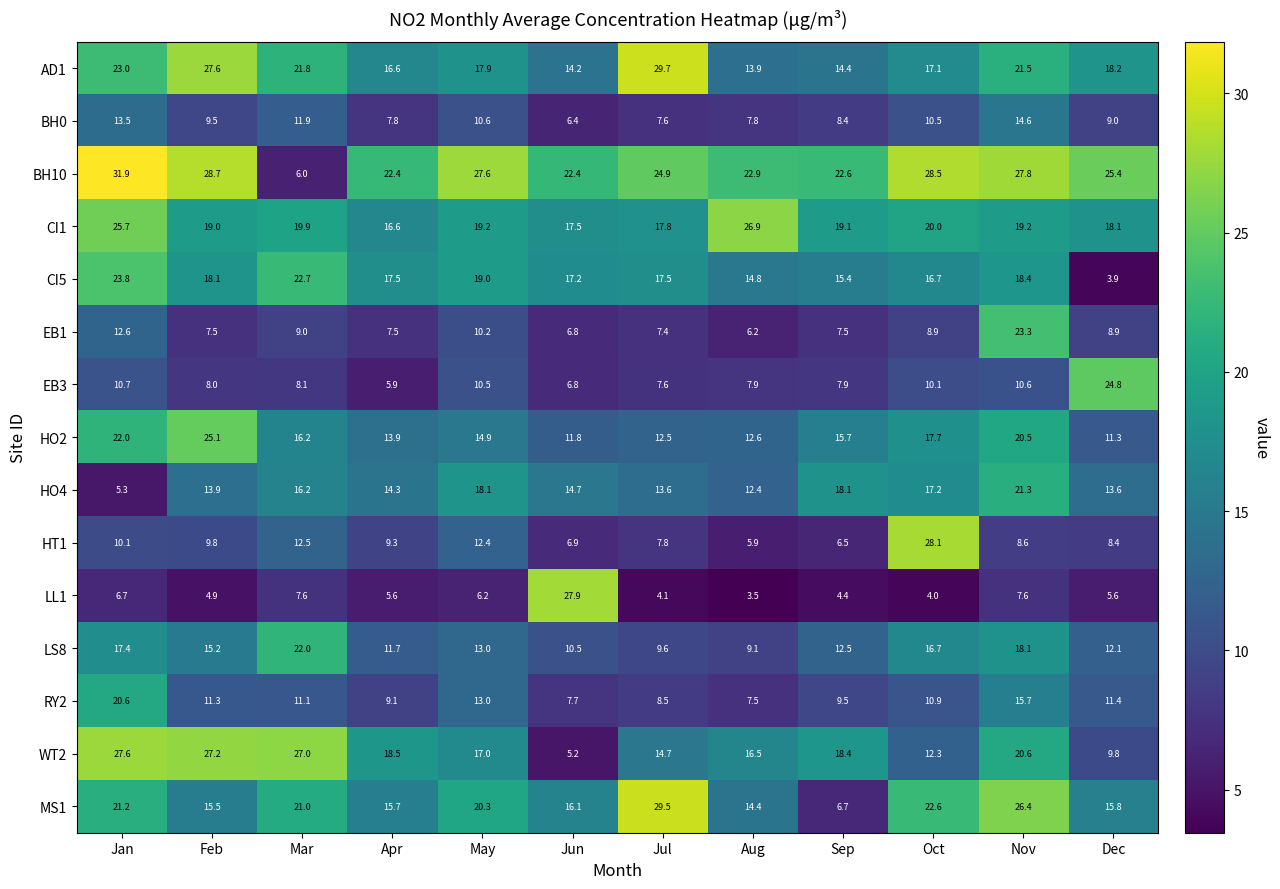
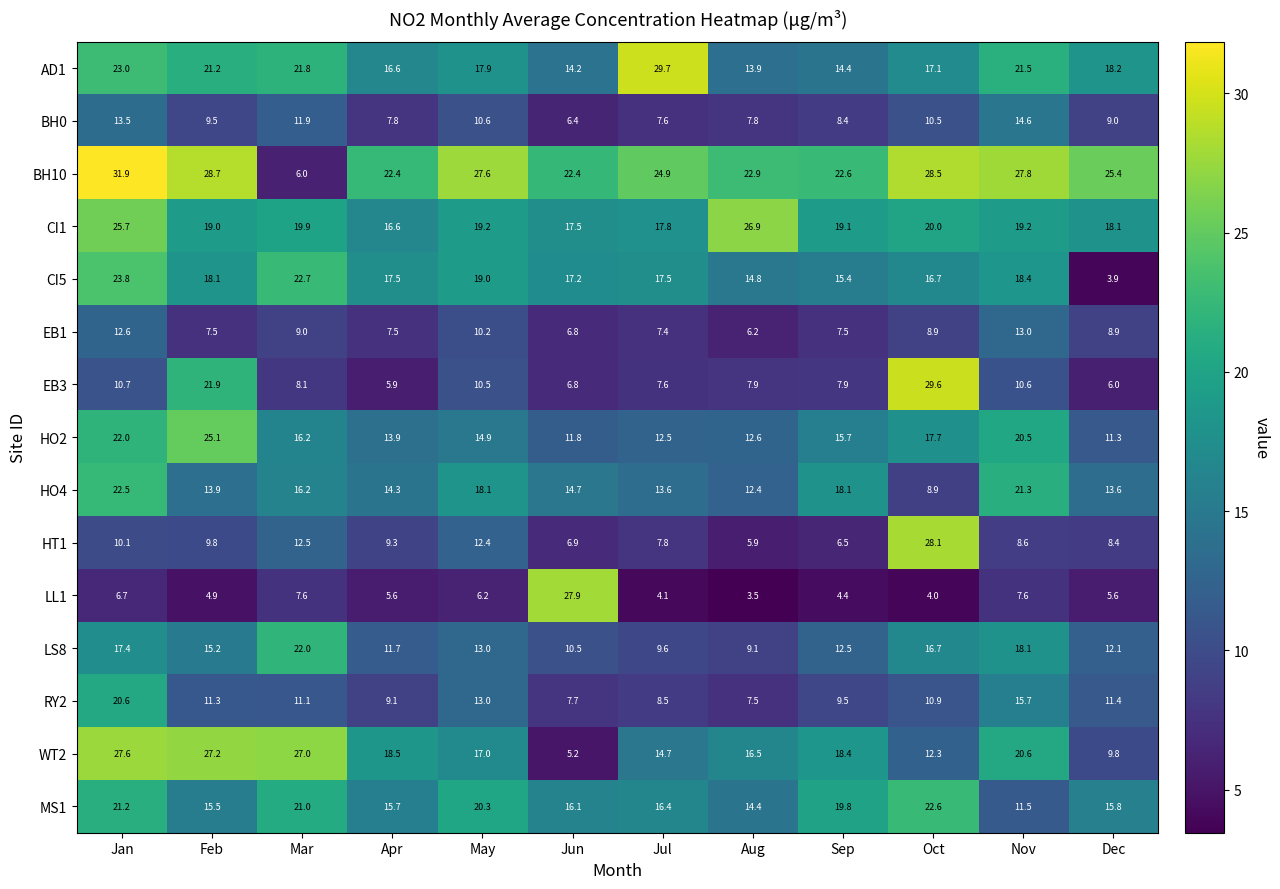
  {
    "AD1": {
      "Jan": 23.0,
-     "Feb": 27.6,
+     "Feb": 21.2,
      "Mar": 21.8,
      "Apr": 16.6,
      "May": 17.9,
      "Jun": 14.2,
      "Jul": 29.7,
      "Aug": 13.9,
      "Sep": 14.4,
      "Oct": 17.1,
      "Nov": 21.5,
      "Dec": 18.2
    },
    "BH0": {
      "Jan": 13.5,
      "Feb": 9.5,
      "Mar": 11.9,
      "Apr": 7.8,
      "May": 10.6,
      "Jun": 6.4,
      "Jul": 7.6,
      "Aug": 7.8,
      "Sep": 8.4,
      "Oct": 10.5,
      "Nov": 14.6,
      "Dec": 9.0
    },
    "BH10": {
      "Jan": 31.9,
      "Feb": 28.7,
      "Mar": 6.0,
      "Apr": 22.4,
      "May": 27.6,
      "Jun": 22.4,
      "Jul": 24.9,
      "Aug": 22.9,
      "Sep": 22.6,
      "Oct": 28.5,
      "Nov": 27.8,
      "Dec": 25.4
    },
    "CI1": {
      "Jan": 25.7,
      "Feb": 19.0,
      "Mar": 19.9,
      "Apr": 16.6,
      "May": 19.2,
      "Jun": 17.5,
      "Jul": 17.8,
      "Aug": 26.9,
      "Sep": 19.1,
      "Oct": 20.0,
      "Nov": 19.2,
      "Dec": 18.1
    },
    "CI5": {
      "Jan": 23.8,
      "Feb": 18.1,
      "Mar": 22.7,
      "Apr": 17.5,
      "May": 19.0,
      "Jun": 17.2,
      "Jul": 17.5,
      "Aug": 14.8,
      "Sep": 15.4,
      "Oct": 16.7,
      "Nov": 18.4,
      "Dec": 3.9
    },
    "EB1": {
      "Jan": 12.6,
      "Feb": 7.5,
      "Mar": 9.0,
      "Apr": 7.5,
      "May": 10.2,
      "Jun": 6.8,
      "Jul": 7.4,
      "Aug": 6.2,
      "Sep": 7.5,
      "Oct": 8.9,
-     "Nov": 23.3,
+     "Nov": 13.0,
      "Dec": 8.9
    },
    "EB3": {
      "Jan": 10.7,
-     "Feb": 8.0,
+     "Feb": 21.9,
      "Mar": 8.1,
      "Apr": 5.9,
      "May": 10.5,
      "Jun": 6.8,
      "Jul": 7.6,
      "Aug": 7.9,
      "Sep": 7.9,
-     "Oct": 10.1,
+     "Oct": 29.6,
      "Nov": 10.6,
-     "Dec": 24.8
+     "Dec": 6.0
    },
    "HO2": {
      "Jan": 22.0,
      "Feb": 25.1,
      "Mar": 16.2,
      "Apr": 13.9,
      "May": 14.9,
      "Jun": 11.8,
      "Jul": 12.5,
      "Aug": 12.6,
      "Sep": 15.7,
      "Oct": 17.7,
      "Nov": 20.5,
      "Dec": 11.3
    },
    "HO4": {
-     "Jan": 5.3,
+     "Jan": 22.5,
      "Feb": 13.9,
      "Mar": 16.2,
      "Apr": 14.3,
      "May": 18.1,
      "Jun": 14.7,
      "Jul": 13.6,
      "Aug": 12.4,
      "Sep": 18.1,
-     "Oct": 17.2,
+     "Oct": 8.9,
      "Nov": 21.3,
      "Dec": 13.6
    },
    "HT1": {
      "Jan": 10.1,
      "Feb": 9.8,
      "Mar": 12.5,
      "Apr": 9.3,
      "May": 12.4,
      "Jun": 6.9,
      "Jul": 7.8,
      "Aug": 5.9,
      "Sep": 6.5,
      "Oct": 28.1,
      "Nov": 8.6,
      "Dec": 8.4
    },
    "LL1": {
      "Jan": 6.7,
      "Feb": 4.9,
      "Mar": 7.6,
      "Apr": 5.6,
      "May": 6.2,
      "Jun": 27.9,
      "Jul": 4.1,
      "Aug": 3.5,
      "Sep": 4.4,
      "Oct": 4.0,
      "Nov": 7.6,
      "Dec": 5.6
    },
    "LS8": {
      "Jan": 17.4,
      "Feb": 15.2,
      "Mar": 22.0,
      "Apr": 11.7,
      "May": 13.0,
      "Jun": 10.5,
      "Jul": 9.6,
      "Aug": 9.1,
      "Sep": 12.5,
      "Oct": 16.7,
      "Nov": 18.1,
      "Dec": 12.1
    },
    "RY2": {
      "Jan": 20.6,
      "Feb": 11.3,
      "Mar": 11.1,
      "Apr": 9.1,
      "May": 13.0,
      "Jun": 7.7,
      "Jul": 8.5,
      "Aug": 7.5,
      "Sep": 9.5,
      "Oct": 10.9,
      "Nov": 15.7,
      "Dec": 11.4
    },
    "WT2": {
      "Jan": 27.6,
      "Feb": 27.2,
      "Mar": 27.0,
      "Apr": 18.5,
      "May": 17.0,
      "Jun": 5.2,
      "Jul": 14.7,
      "Aug": 16.5,
      "Sep": 18.4,
      "Oct": 12.3,
      "Nov": 20.6,
      "Dec": 9.8
    },
    "MS1": {
      "Jan": 21.2,
      "Feb": 15.5,
      "Mar": 21.0,
      "Apr": 15.7,
      "May": 20.3,
      "Jun": 16.1,
-     "Jul": 29.5,
+     "Jul": 16.4,
      "Aug": 14.4,
-     "Sep": 6.7,
+     "Sep": 19.8,
      "Oct": 22.6,
-     "Nov": 26.4,
+     "Nov": 11.5,
      "Dec": 15.8
    }
  }
